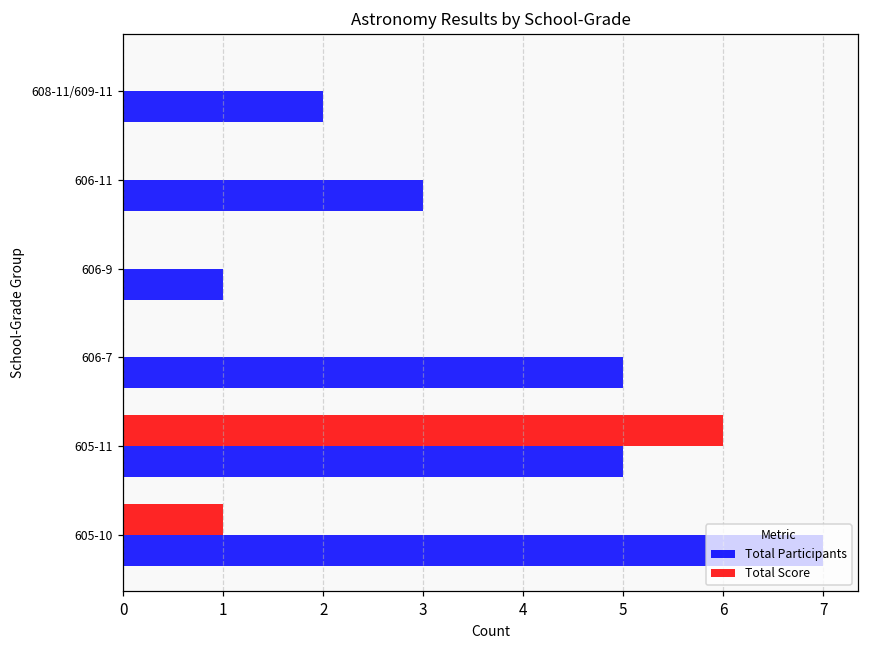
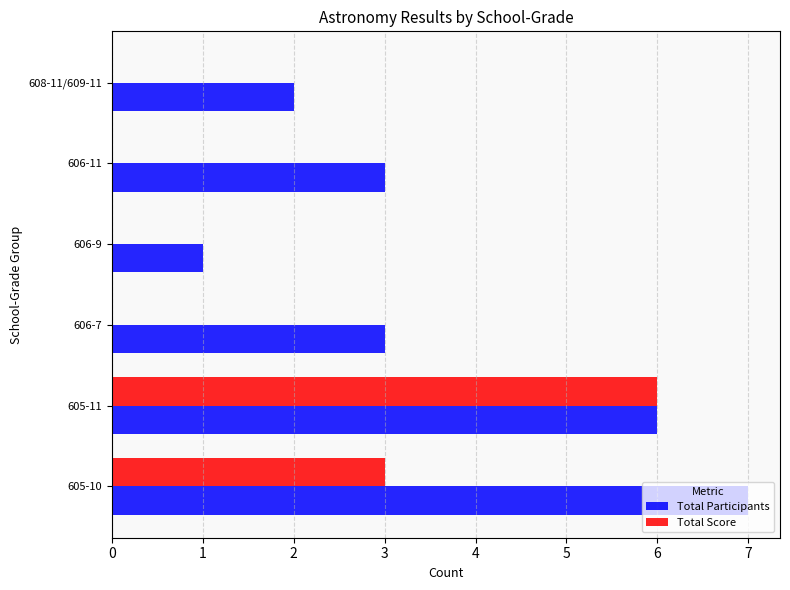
  {
    "Total Participants": {
      "608-11/609-11": 2,
      "606-11": 3,
      "606-9": 1,
-     "606-7": 5,
-     "605-11": 5
+     "606-7": 3,
+     "605-11": 6
    },
    "Total Score": {
      "608-11/609-11": 0,
      "606-11": 0,
      "606-9": 0,
      "606-7": 0,
      "605-11": 6,
-     "605-10": 1
+     "605-10": 3
    }
  }
